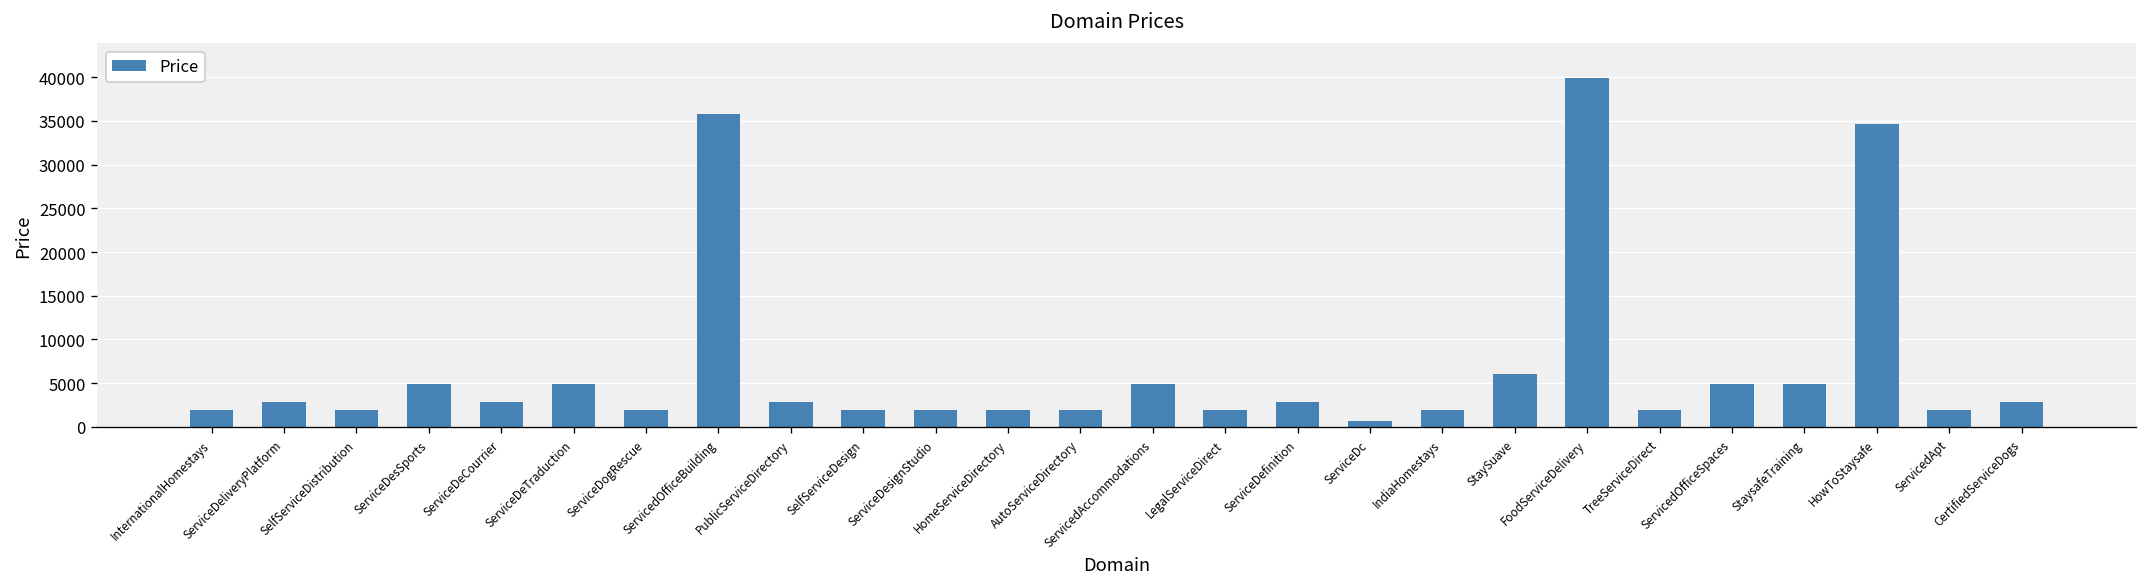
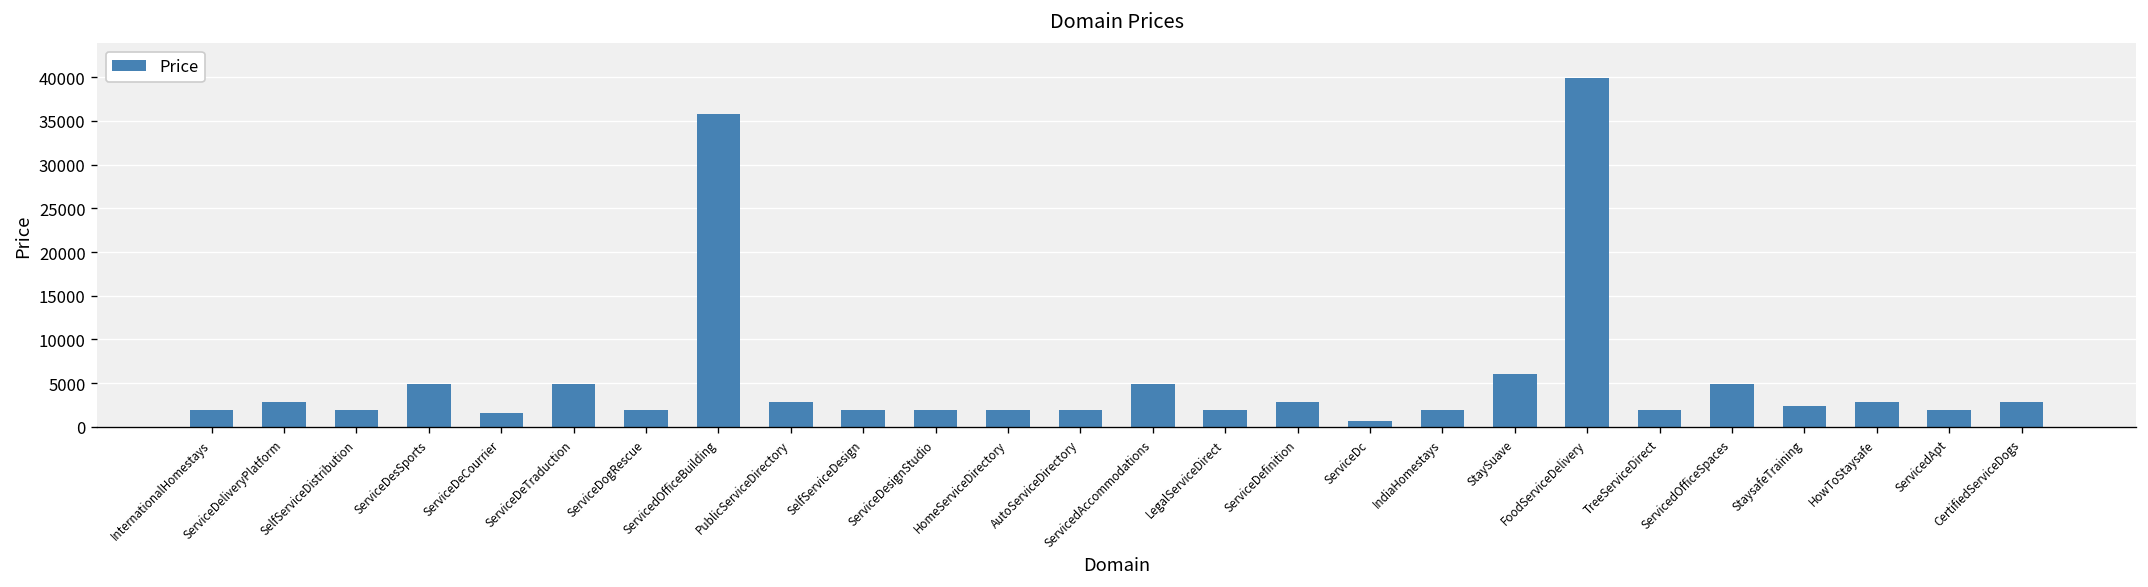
  {
    "InternationalHomestays": 2000,
    "ServiceDeliveryPlatform": 3000,
    "SelfServiceDistribution": 2000,
    "ServiceDesSports": 5000,
-   "ServiceDeCourrier": 3000,
+   "ServiceDeCourrier": 2000,
    "ServiceDeTraduction": 5000,
    "ServiceDogRescue": 2000,
    "ServicedOfficeBuilding": 36000,
    "PublicServiceDirectory": 3000,
    "SelfServiceDesign": 2000,
    "ServiceDesignStudio": 2000,
    "HomeServiceDirectory": 2000,
    "AutoServiceDirectory": 2000,
    "ServicedAccommodations": 5000,
    "LegalServiceDirect": 2000,
    "ServiceDefinition": 3000,
    "ServiceDc": 1000,
    "IndiaHomestays": 2000,
    "StaySuave": 6000,
    "FoodServiceDelivery": 40000,
    "TreeServiceDirect": 2000,
    "ServicedOfficeSpaces": 5000,
-   "StaysafeTraining": 5000,
-   "HowToStaysafe": 35000,
+   "StaysafeTraining": 2000,
+   "HowToStaysafe": 3000,
    "ServicedApt": 2000,
    "CertifiedServiceDogs": 3000
  }
